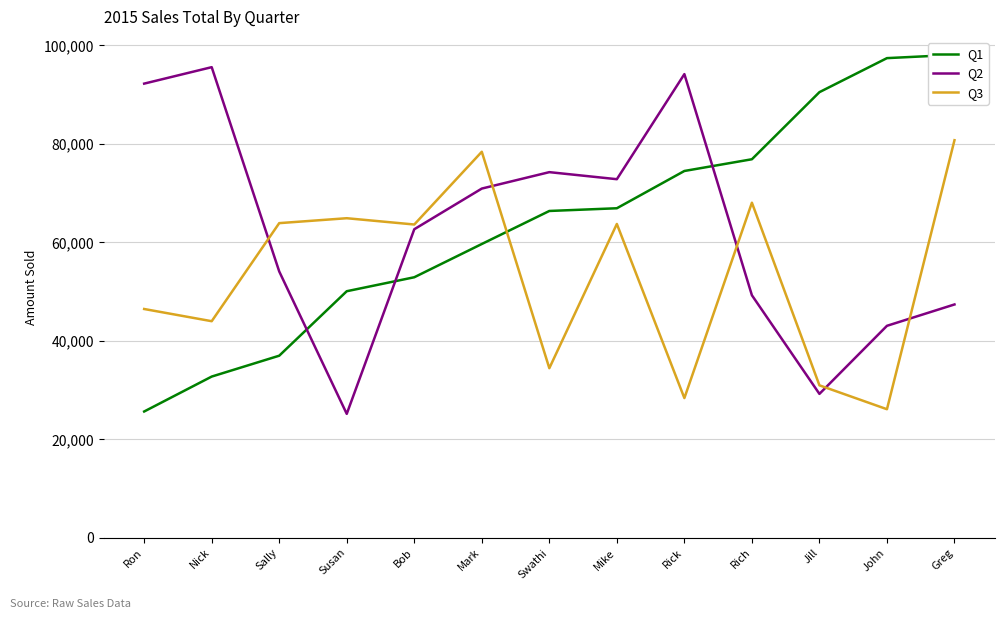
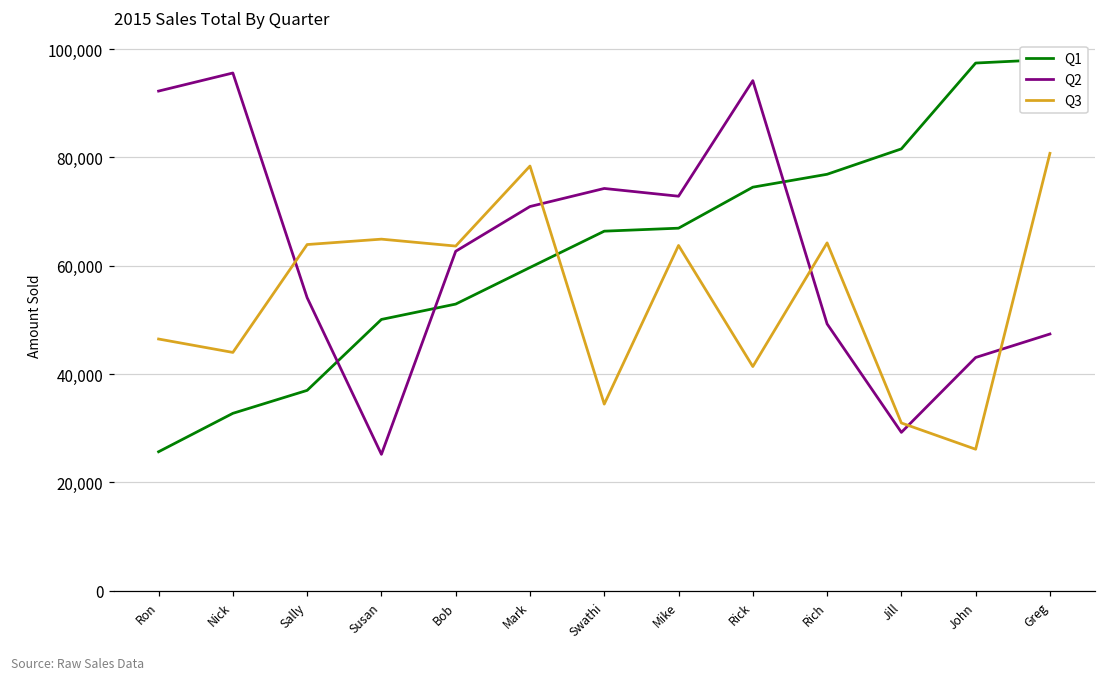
  {
    "Q1": {
      "Ron": "26,000",
      "Nick": "33,000",
      "Sally": "37,000",
      "Susan": "50,000",
      "Bob": "53,000",
      "Mark": "60,000",
      "Swathi": "66,000",
      "Mike": "67,000",
      "Rick": "75,000",
      "Rich": "77,000",
-     "Jill": "91,000",
+     "Jill": "82,000",
      "John": "97,000"
    },
    "Q2": {
      "Ron": "92,000",
      "Nick": "96,000",
      "Sally": "54,000",
      "Susan": "25,000",
      "Bob": "63,000",
      "Mark": "71,000",
      "Swathi": "74,000",
      "Mike": "73,000",
      "Rick": "94,000",
      "Rich": "49,000",
      "Jill": "29,000",
      "John": "43,000",
      "Greg": "47,000"
    },
    "Q3": {
      "Ron": "46,000",
      "Nick": "44,000",
      "Sally": "64,000",
      "Susan": "65,000",
      "Bob": "64,000",
      "Mark": "78,000",
      "Swathi": "34,000",
      "Mike": "64,000",
-     "Rick": "28,000",
-     "Rich": "68,000",
+     "Rick": "41,000",
+     "Rich": "64,000",
      "Jill": "31,000",
      "John": "26,000",
      "Greg": "81,000"
    }
  }
